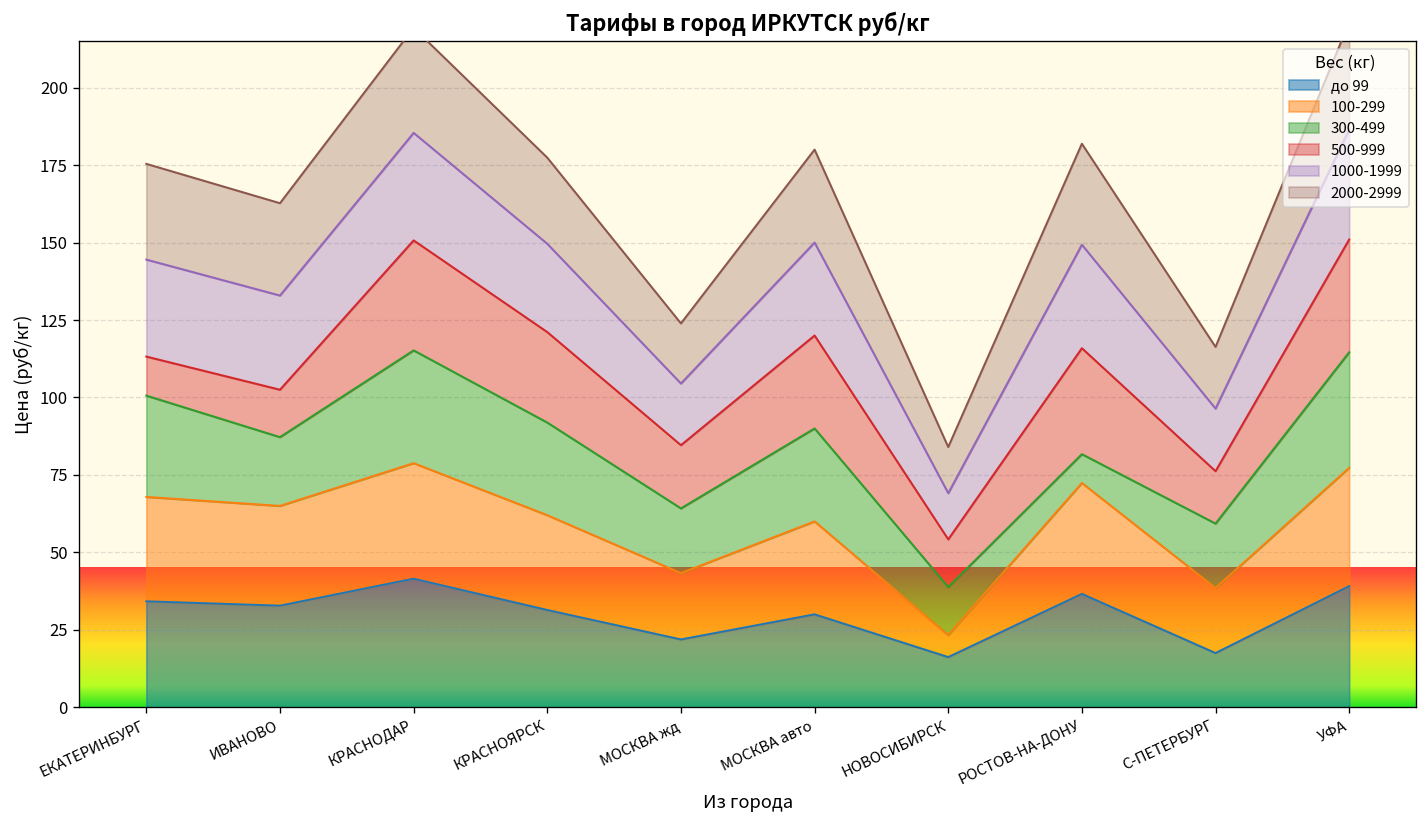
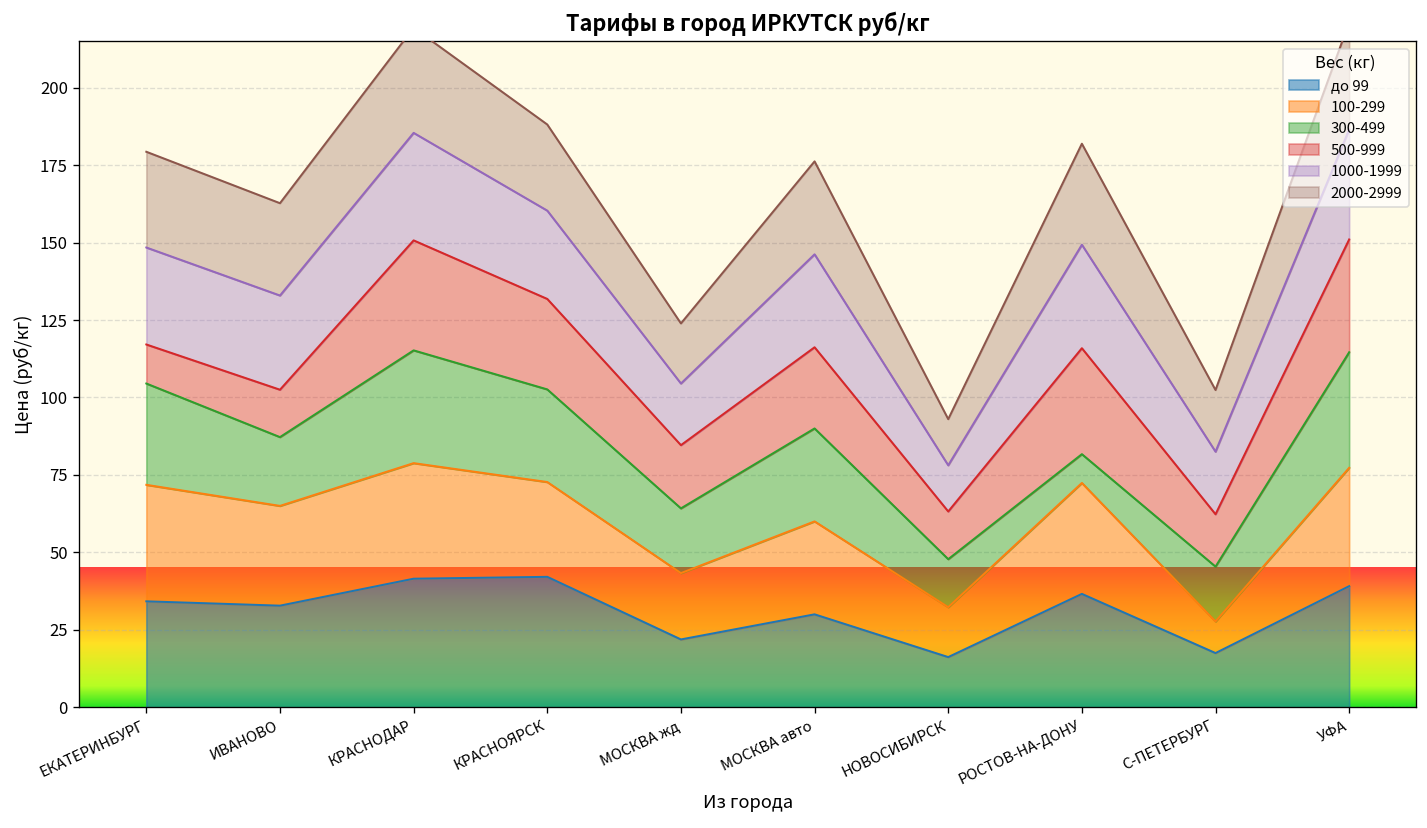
  {
    "до 99": {
      "ЕКАТЕРИНБУРГ": 34,
      "ИВАНОВО": 33,
      "КРАСНОДАР": 42,
-     "КРАСНОЯРСК": 31,
+     "КРАСНОЯРСК": 42,
      "МОСКВА жд": 22,
      "МОСКВА авто": 30,
      "НОВОСИБИРСК": 16,
      "РОСТОВ-НА-ДОНУ": 37,
      "С-ПЕТЕРБУРГ": 18,
      "УФА": 39
    },
    "100-299": {
-     "ЕКАТЕРИНБУРГ": 34,
+     "ЕКАТЕРИНБУРГ": 38,
      "ИВАНОВО": 32,
      "КРАСНОДАР": 37,
      "КРАСНОЯРСК": 31,
      "МОСКВА жд": 21,
      "МОСКВА авто": 30,
-     "НОВОСИБИРСК": 7,
+     "НОВОСИБИРСК": 16,
      "РОСТОВ-НА-ДОНУ": 36,
-     "С-ПЕТЕРБУРГ": 21,
+     "С-ПЕТЕРБУРГ": 10,
      "УФА": 38
    },
    "300-499": {
      "ЕКАТЕРИНБУРГ": 33,
      "ИВАНОВО": 22,
      "КРАСНОДАР": 36,
      "КРАСНОЯРСК": 30,
      "МОСКВА жд": 21,
      "МОСКВА авто": 30,
      "НОВОСИБИРСК": 16,
      "РОСТОВ-НА-ДОНУ": 9,
-     "С-ПЕТЕРБУРГ": 21,
+     "С-ПЕТЕРБУРГ": 18,
      "УФА": 37
    },
    "500-999": {
      "ЕКАТЕРИНБУРГ": 13,
      "ИВАНОВО": 15,
      "КРАСНОДАР": 36,
      "КРАСНОЯРСК": 29,
      "МОСКВА жд": 20,
-     "МОСКВА авто": 30,
+     "МОСКВА авто": 26,
      "НОВОСИБИРСК": 15,
      "РОСТОВ-НА-ДОНУ": 34,
      "С-ПЕТЕРБУРГ": 17,
      "УФА": 36
    }
  }
